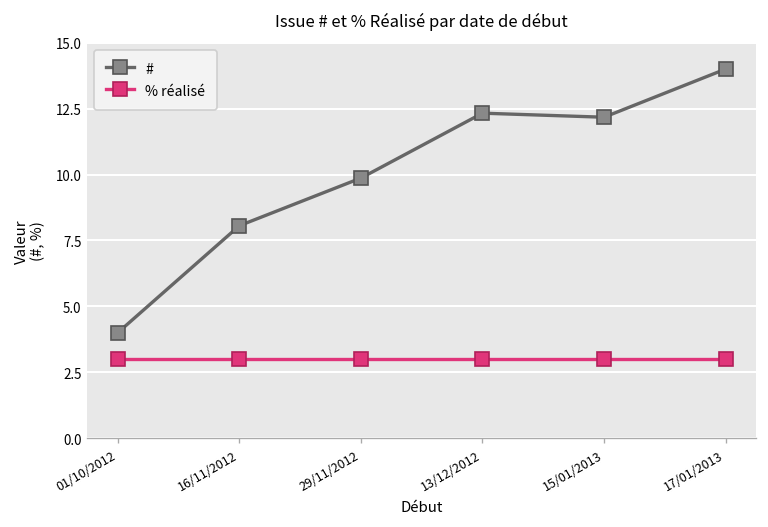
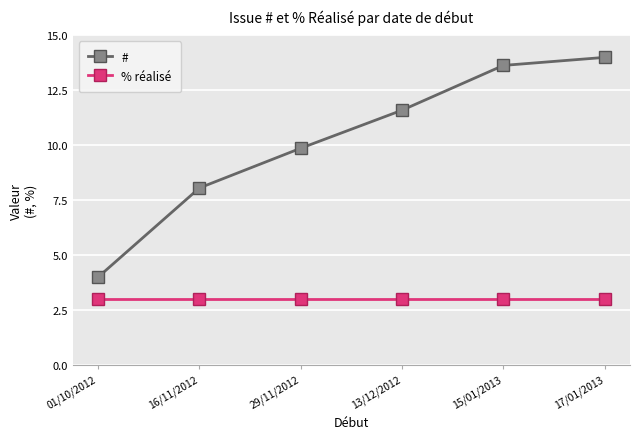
  {
    "#": {
      "01/10/2012": 4.0,
      "16/11/2012": 8.1,
      "29/11/2012": 9.9,
-     "13/12/2012": 12.3,
-     "15/01/2013": 12.2,
+     "13/12/2012": 11.6,
+     "15/01/2013": 13.6,
      "17/01/2013": 14.0
    },
    "% réalisé": {
      "01/10/2012": 3.0,
      "16/11/2012": 3.0,
      "29/11/2012": 3.0,
      "13/12/2012": 3.0,
      "15/01/2013": 3.0,
      "17/01/2013": 3.0
    }
  }
